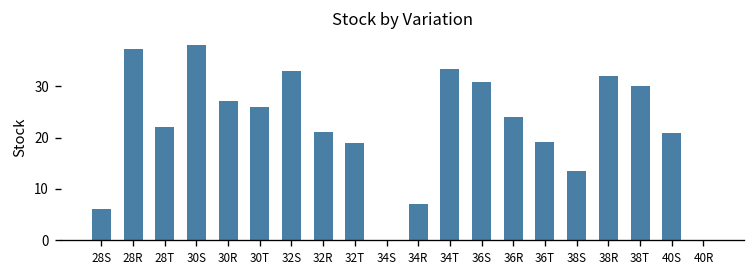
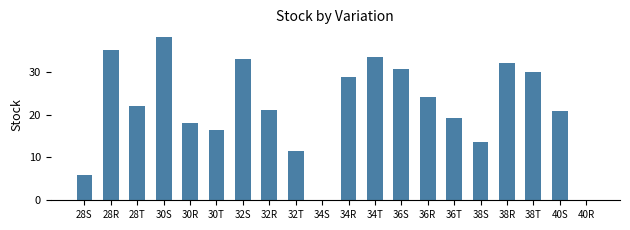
  {
    "28S": 6,
-   "28R": 37,
+   "28R": 35,
    "28T": 22,
    "30S": 38,
-   "30R": 27,
-   "30T": 26,
+   "30R": 18,
+   "30T": 17,
    "32S": 33,
    "32R": 21,
-   "32T": 19,
+   "32T": 12,
    "34S": 0,
-   "34R": 7,
+   "34R": 29,
    "34T": 33,
    "36S": 31,
    "36R": 24,
    "36T": 19,
    "38S": 14,
    "38R": 32,
    "38T": 30,
    "40S": 21,
    "40R": 0
  }
